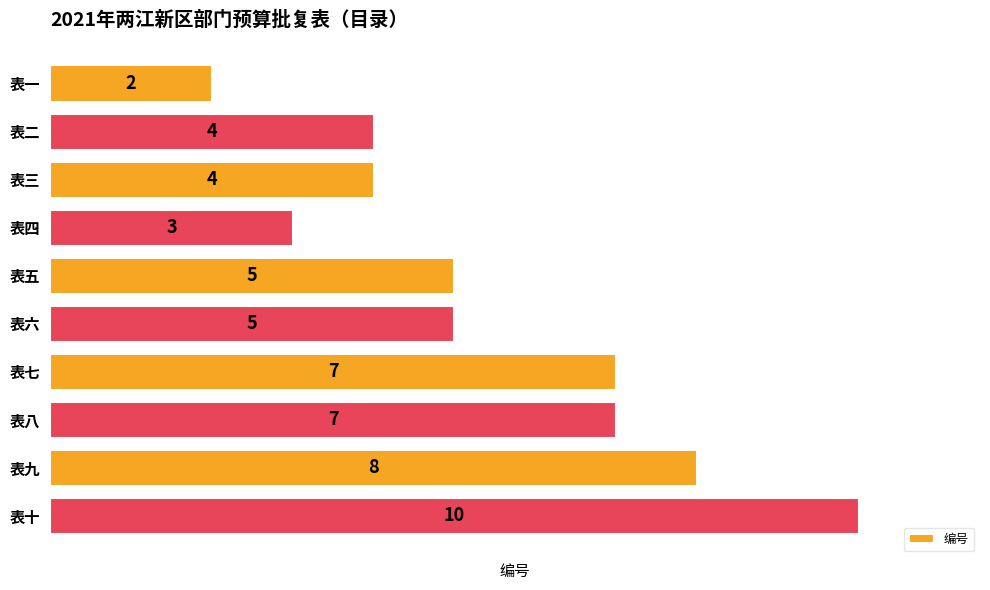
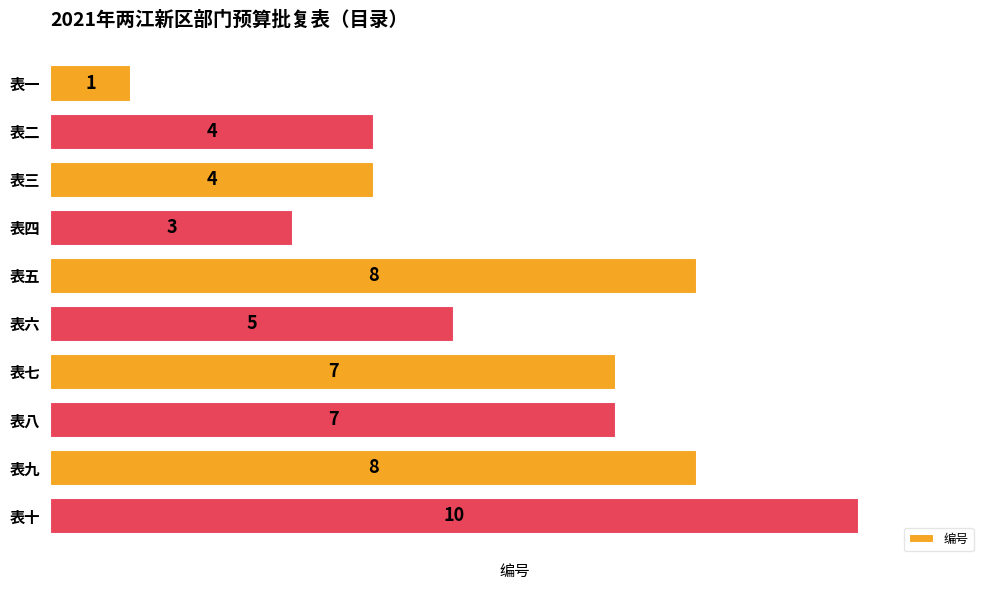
  {
-   "表一": 2,
+   "表一": 1,
    "表二": 4,
    "表三": 4,
    "表四": 3,
-   "表五": 5,
+   "表五": 8,
    "表六": 5,
    "表七": 7,
    "表八": 7,
    "表九": 8,
    "表十": 10
  }
